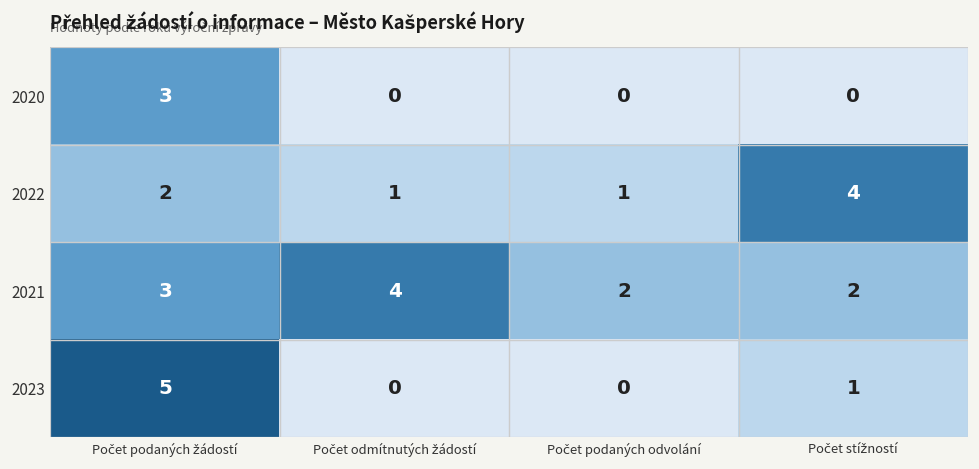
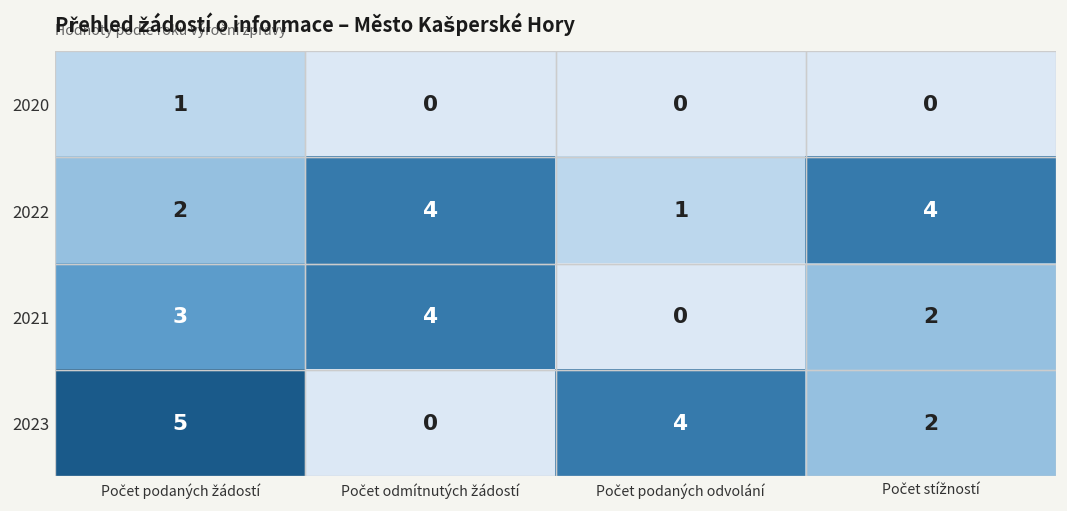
  {
    "2020": {
-     "Počet podaných žádostí": 3,
+     "Počet podaných žádostí": 1,
      "Počet odmítnutých žádostí": 0,
      "Počet podaných odvolání": 0,
      "Počet stížností": 0
    },
    "2022": {
      "Počet podaných žádostí": 2,
-     "Počet odmítnutých žádostí": 1,
+     "Počet odmítnutých žádostí": 4,
      "Počet podaných odvolání": 1,
      "Počet stížností": 4
    },
    "2021": {
      "Počet podaných žádostí": 3,
      "Počet odmítnutých žádostí": 4,
-     "Počet podaných odvolání": 2,
+     "Počet podaných odvolání": 0,
      "Počet stížností": 2
    },
    "2023": {
      "Počet podaných žádostí": 5,
      "Počet odmítnutých žádostí": 0,
-     "Počet podaných odvolání": 0,
-     "Počet stížností": 1
+     "Počet podaných odvolání": 4,
+     "Počet stížností": 2
    }
  }
